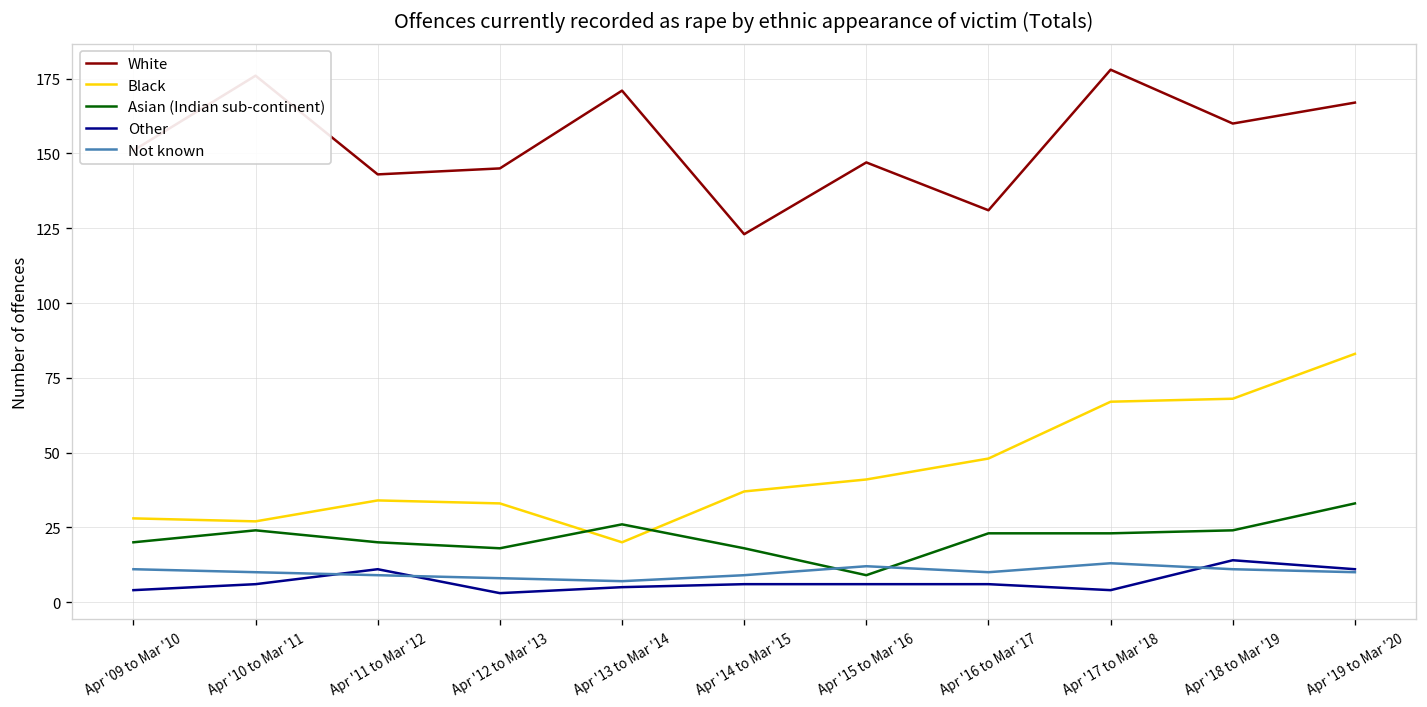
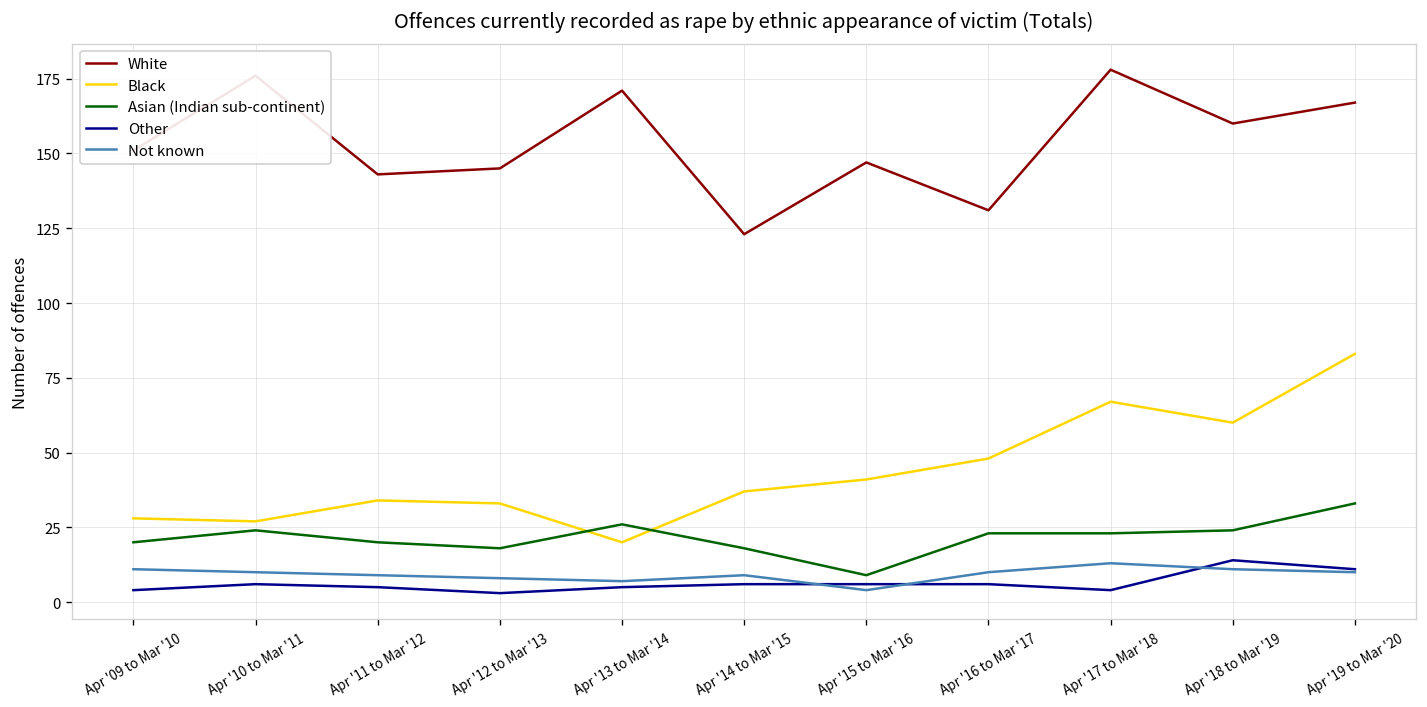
  {
    "White": {
      "Apr '11 to Mar '12": 143,
      "Apr '12 to Mar '13": 145,
      "Apr '13 to Mar '14": 171,
      "Apr '14 to Mar '15": 123,
      "Apr '15 to Mar '16": 147,
      "Apr '16 to Mar '17": 131,
      "Apr '17 to Mar '18": 178,
      "Apr '18 to Mar '19": 160,
      "Apr '19 to Mar '20": 167
    },
    "Black": {
      "Apr '09 to Mar '10": 28,
      "Apr '10 to Mar '11": 27,
      "Apr '11 to Mar '12": 34,
      "Apr '12 to Mar '13": 33,
      "Apr '13 to Mar '14": 20,
      "Apr '14 to Mar '15": 37,
      "Apr '15 to Mar '16": 41,
      "Apr '16 to Mar '17": 48,
      "Apr '17 to Mar '18": 67,
-     "Apr '18 to Mar '19": 68,
+     "Apr '18 to Mar '19": 60,
      "Apr '19 to Mar '20": 83
    },
    "Asian (Indian sub-continent)": {
      "Apr '09 to Mar '10": 20,
      "Apr '10 to Mar '11": 24,
      "Apr '11 to Mar '12": 20,
      "Apr '12 to Mar '13": 18,
      "Apr '13 to Mar '14": 26,
      "Apr '14 to Mar '15": 18,
      "Apr '15 to Mar '16": 9,
      "Apr '16 to Mar '17": 23,
      "Apr '17 to Mar '18": 23,
      "Apr '18 to Mar '19": 24,
      "Apr '19 to Mar '20": 33
    },
    "Other": {
      "Apr '09 to Mar '10": 4,
      "Apr '10 to Mar '11": 6,
-     "Apr '11 to Mar '12": 11,
+     "Apr '11 to Mar '12": 5,
      "Apr '12 to Mar '13": 3,
      "Apr '13 to Mar '14": 5,
      "Apr '14 to Mar '15": 6,
      "Apr '15 to Mar '16": 6,
      "Apr '16 to Mar '17": 6,
      "Apr '17 to Mar '18": 4,
      "Apr '18 to Mar '19": 14
    },
    "Not known": {
      "Apr '09 to Mar '10": 11,
      "Apr '10 to Mar '11": 10,
      "Apr '11 to Mar '12": 9,
      "Apr '12 to Mar '13": 8,
      "Apr '13 to Mar '14": 7,
      "Apr '14 to Mar '15": 9,
-     "Apr '15 to Mar '16": 12,
+     "Apr '15 to Mar '16": 4,
      "Apr '16 to Mar '17": 10,
      "Apr '17 to Mar '18": 13,
      "Apr '18 to Mar '19": 11
    }
  }
